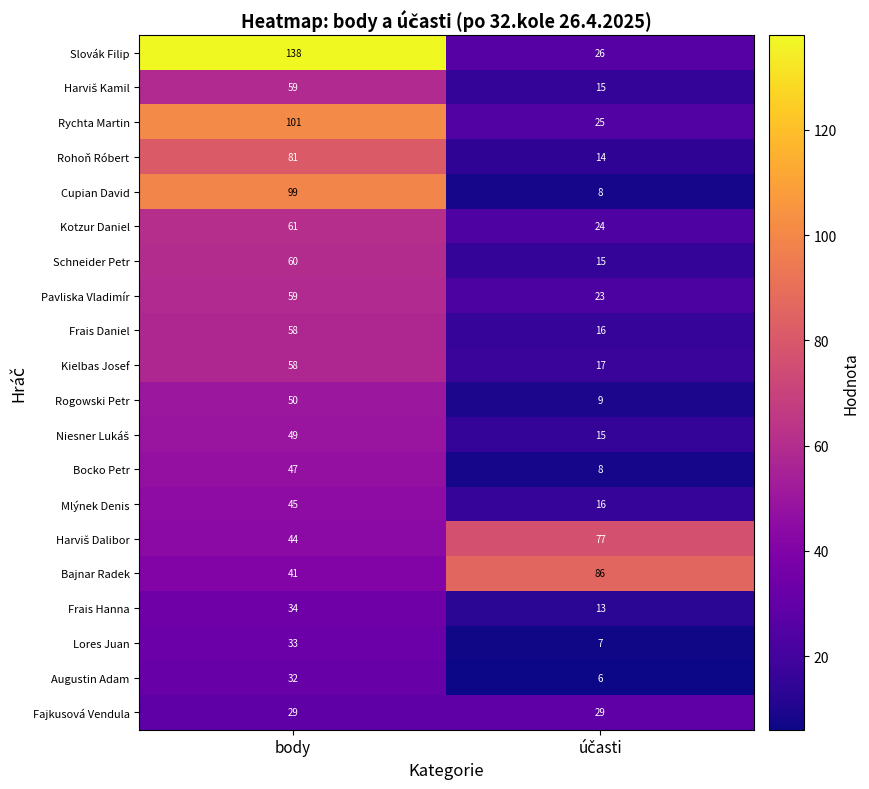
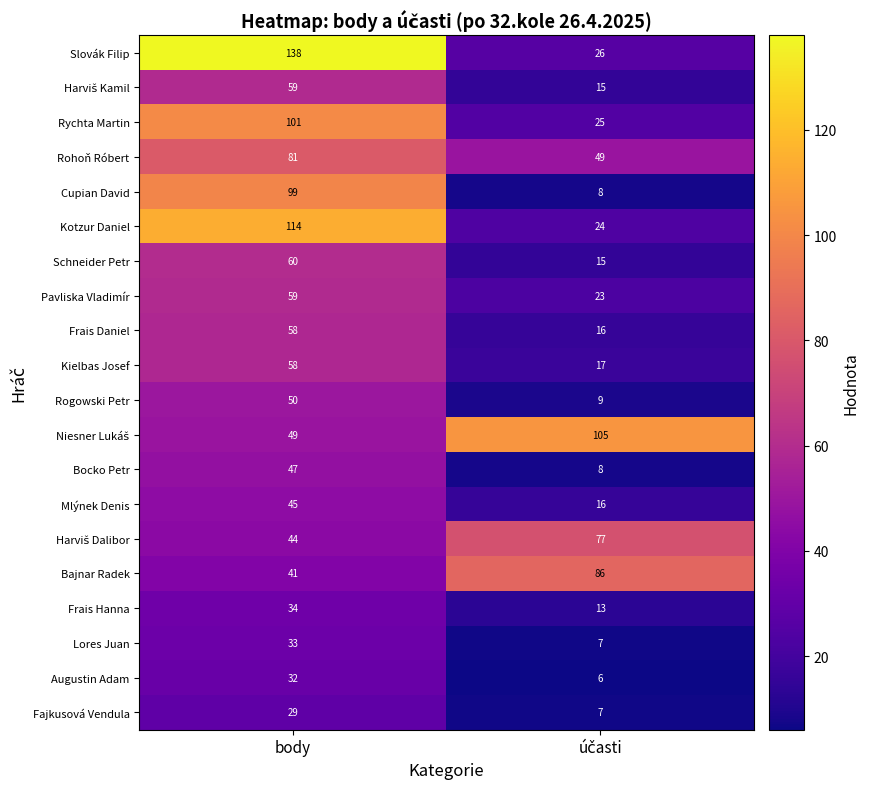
  {
    "Slovák Filip": {
      "body": 138,
      "účasti": 26
    },
    "Harviš Kamil": {
      "body": 59,
      "účasti": 15
    },
    "Rychta Martin": {
      "body": 101,
      "účasti": 25
    },
    "Rohoň Róbert": {
      "body": 81,
-     "účasti": 14
+     "účasti": 49
    },
    "Cupian David": {
      "body": 99,
      "účasti": 8
    },
    "Kotzur Daniel": {
-     "body": 61,
+     "body": 114,
      "účasti": 24
    },
    "Schneider Petr": {
      "body": 60,
      "účasti": 15
    },
    "Pavliska Vladimír": {
      "body": 59,
      "účasti": 23
    },
    "Frais Daniel": {
      "body": 58,
      "účasti": 16
    },
    "Kielbas Josef": {
      "body": 58,
      "účasti": 17
    },
    "Rogowski Petr": {
      "body": 50,
      "účasti": 9
    },
    "Niesner Lukáš": {
      "body": 49,
-     "účasti": 15
+     "účasti": 105
    },
    "Bocko Petr": {
      "body": 47,
      "účasti": 8
    },
    "Mlýnek Denis": {
      "body": 45,
      "účasti": 16
    },
    "Harviš Dalibor": {
      "body": 44,
      "účasti": 77
    },
    "Bajnar Radek": {
      "body": 41,
      "účasti": 86
    },
    "Frais Hanna": {
      "body": 34,
      "účasti": 13
    },
    "Lores Juan": {
      "body": 33,
      "účasti": 7
    },
    "Augustin Adam": {
      "body": 32,
      "účasti": 6
    },
    "Fajkusová Vendula": {
      "body": 29,
-     "účasti": 29
+     "účasti": 7
    }
  }
